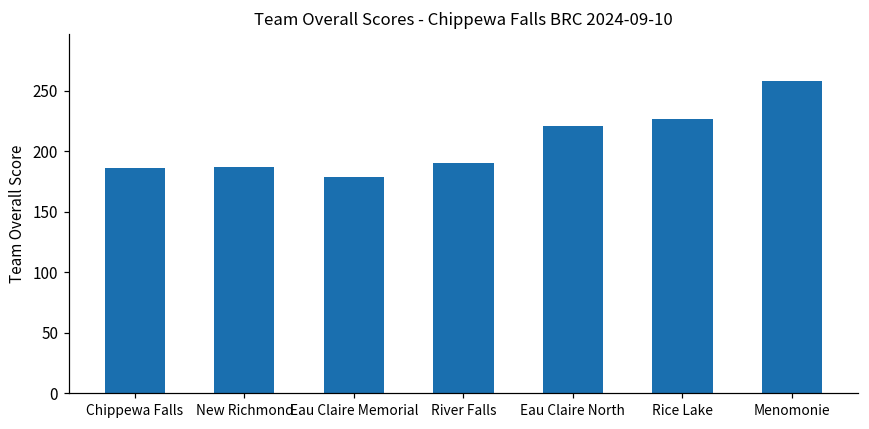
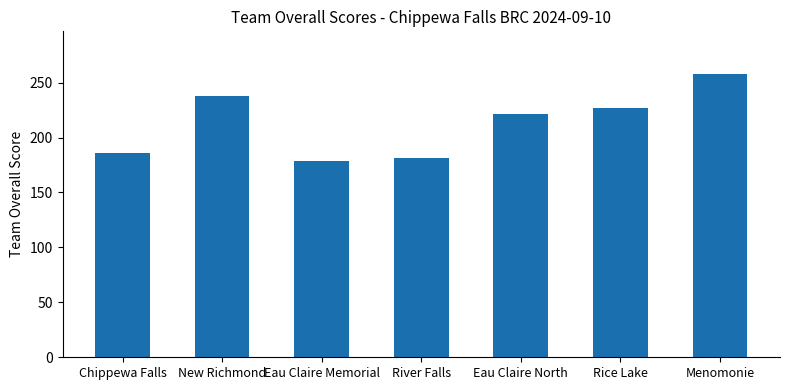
  {
    "Chippewa Falls": 186,
-   "New Richmond": 187,
+   "New Richmond": 238,
    "Eau Claire Memorial": 179,
-   "River Falls": 190,
+   "River Falls": 181,
    "Eau Claire North": 221,
    "Rice Lake": 227,
    "Menomonie": 258
  }
